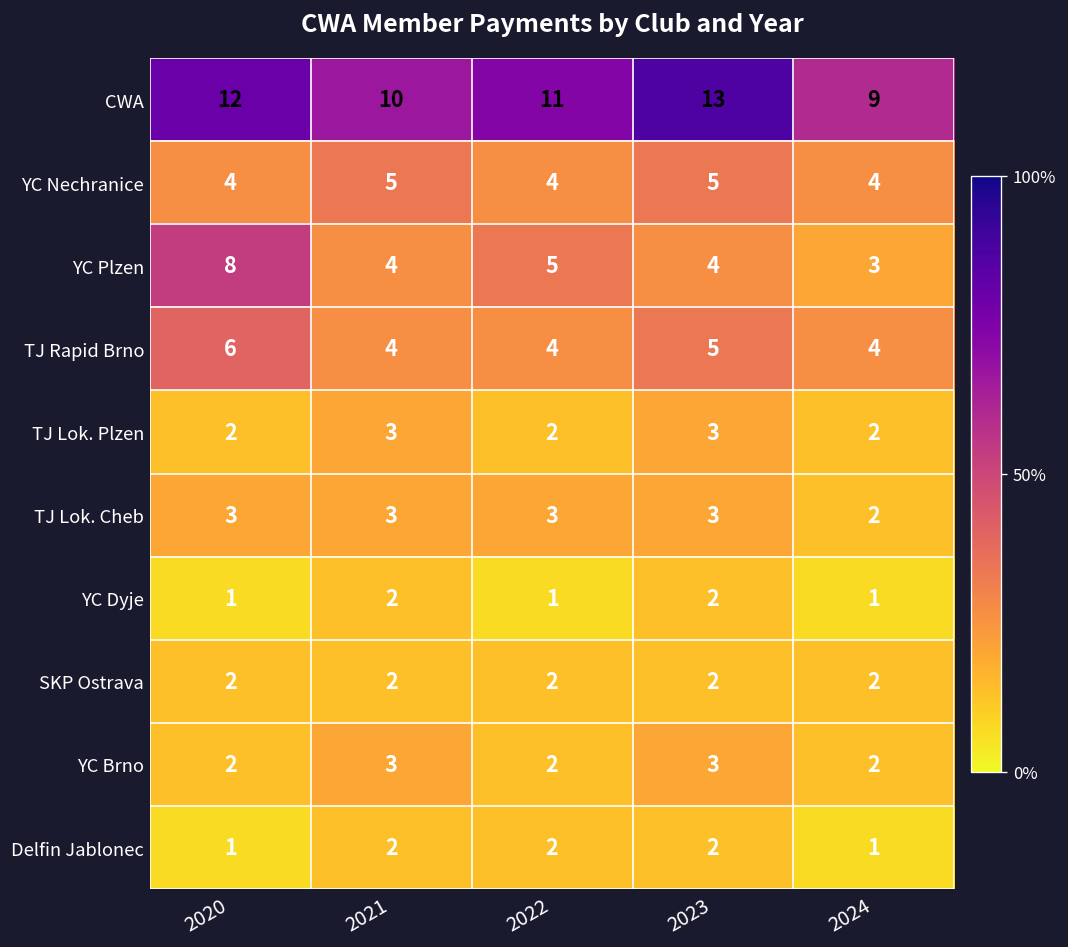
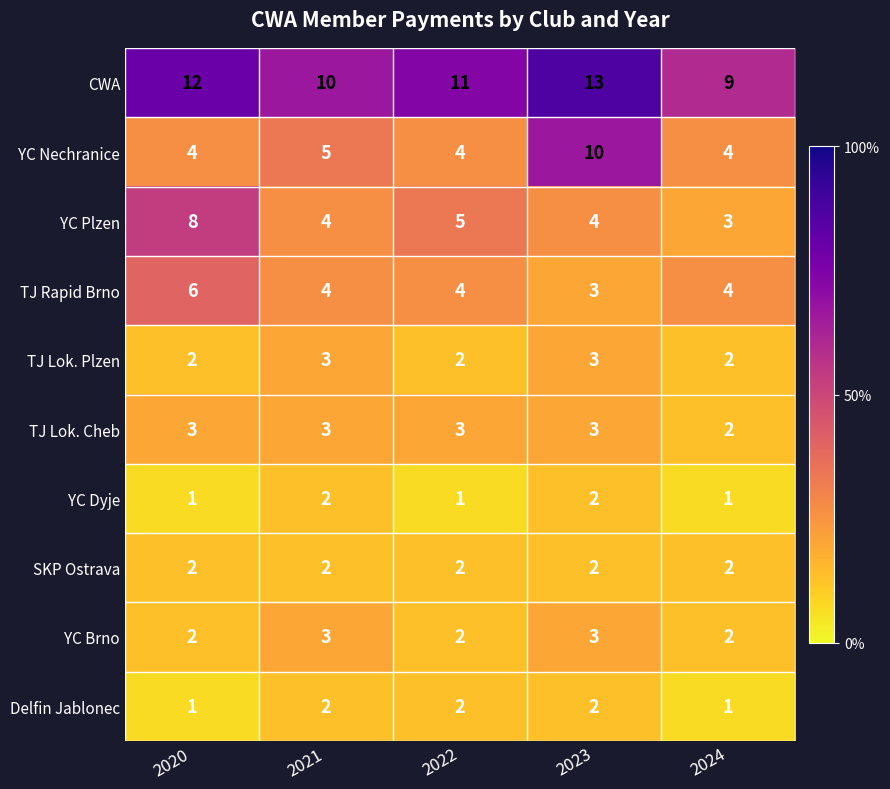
  {
    "CWA": {
      "2020": 12,
      "2021": 10,
      "2022": 11,
      "2023": 13,
      "2024": 9
    },
    "YC Nechranice": {
      "2020": 4,
      "2021": 5,
      "2022": 4,
-     "2023": 5,
+     "2023": 10,
      "2024": 4
    },
    "YC Plzen": {
      "2020": 8,
      "2021": 4,
      "2022": 5,
      "2023": 4,
      "2024": 3
    },
    "TJ Rapid Brno": {
      "2020": 6,
      "2021": 4,
      "2022": 4,
-     "2023": 5,
+     "2023": 3,
      "2024": 4
    },
    "TJ Lok. Plzen": {
      "2020": 2,
      "2021": 3,
      "2022": 2,
      "2023": 3,
      "2024": 2
    },
    "TJ Lok. Cheb": {
      "2020": 3,
      "2021": 3,
      "2022": 3,
      "2023": 3,
      "2024": 2
    },
    "YC Dyje": {
      "2020": 1,
      "2021": 2,
      "2022": 1,
      "2023": 2,
      "2024": 1
    },
    "SKP Ostrava": {
      "2020": 2,
      "2021": 2,
      "2022": 2,
      "2023": 2,
      "2024": 2
    },
    "YC Brno": {
      "2020": 2,
      "2021": 3,
      "2022": 2,
      "2023": 3,
      "2024": 2
    },
    "Delfin Jablonec": {
      "2020": 1,
      "2021": 2,
      "2022": 2,
      "2023": 2,
      "2024": 1
    }
  }
